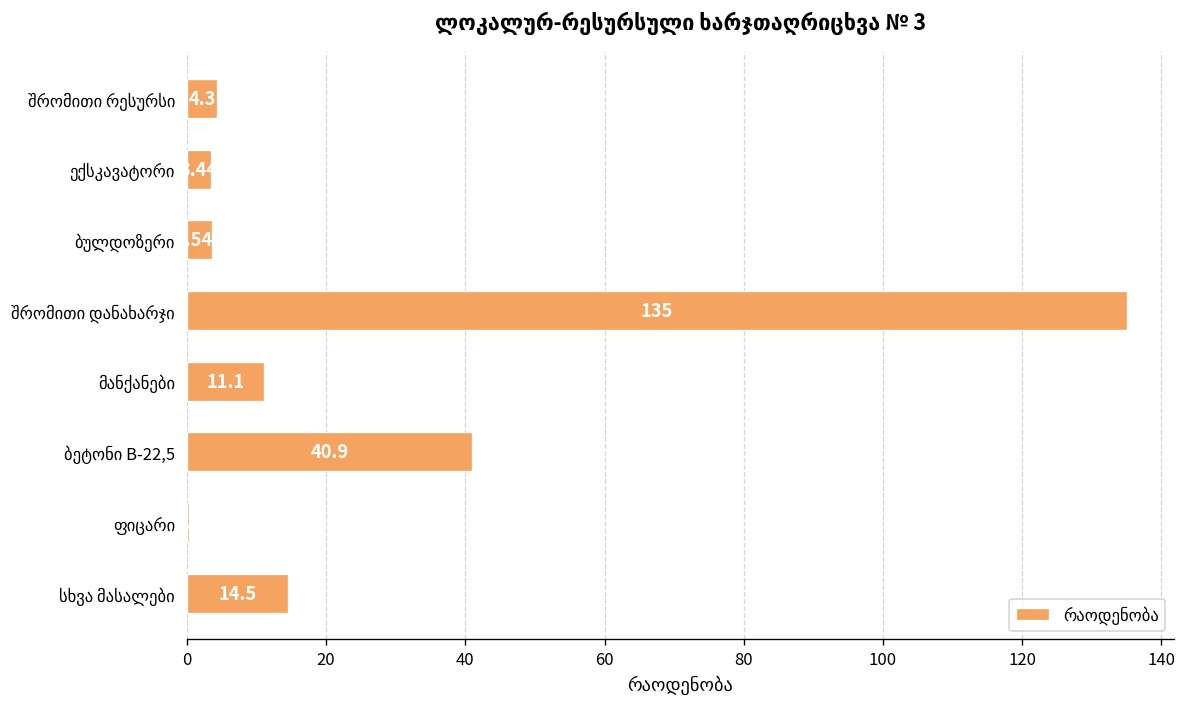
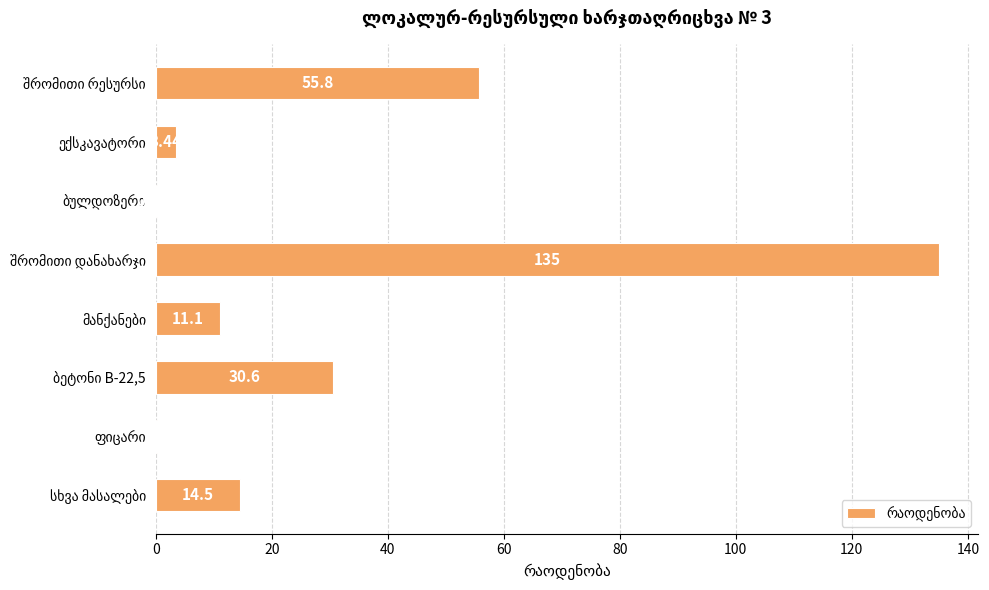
  {
-   "შრომითი რესურსი": 4.3,
+   "შრომითი რესურსი": 55.8,
    "ექსკავატორი": 3.44,
-   "ბულდოზერი": 4,
+   "ბულდოზერი": 0,
    "შრომითი დანახარჯი": 135,
    "მანქანები": 11.1,
-   "ბეტონი B-22,5": 40.9,
+   "ბეტონი B-22,5": 30.6,
    "სხვა მასალები": 14.5
  }
